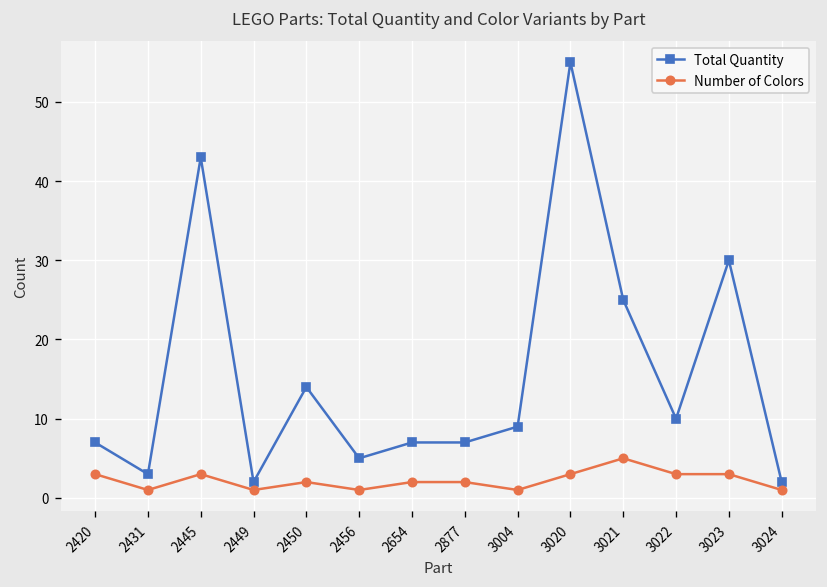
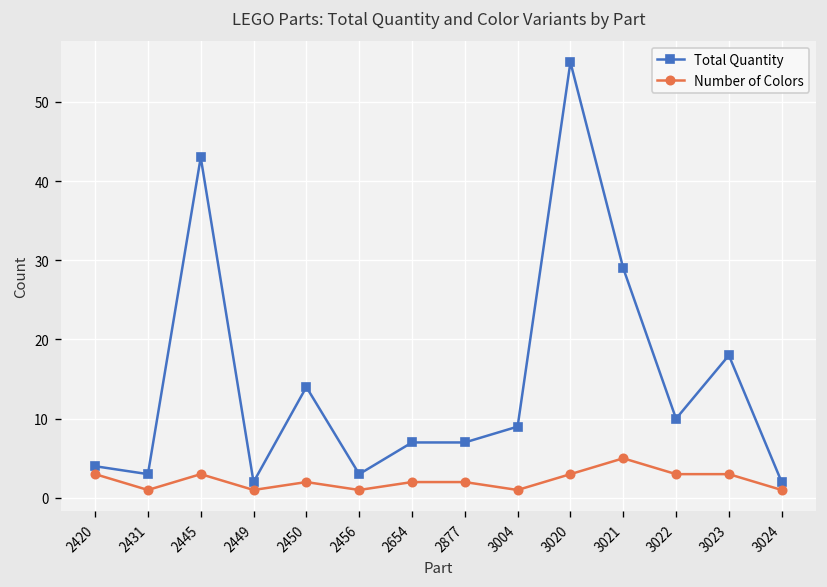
  {
    "Total Quantity": {
-     "2420": 7,
+     "2420": 4,
      "2431": 3,
      "2445": 43,
      "2449": 2,
      "2450": 14,
-     "2456": 5,
+     "2456": 3,
      "2654": 7,
      "2877": 7,
      "3004": 9,
      "3020": 55,
-     "3021": 25,
+     "3021": 29,
      "3022": 10,
-     "3023": 30,
+     "3023": 18,
      "3024": 2
    },
    "Number of Colors": {
      "2420": 3,
      "2431": 1,
      "2445": 3,
      "2449": 1,
      "2450": 2,
      "2456": 1,
      "2654": 2,
      "2877": 2,
      "3004": 1,
      "3020": 3,
      "3021": 5,
      "3022": 3,
      "3023": 3,
      "3024": 1
    }
  }
